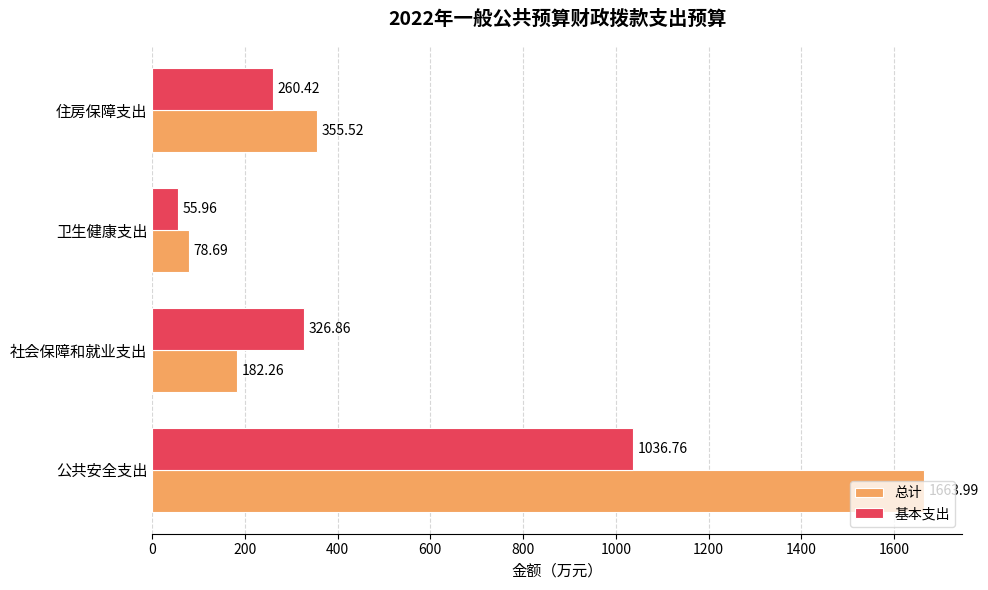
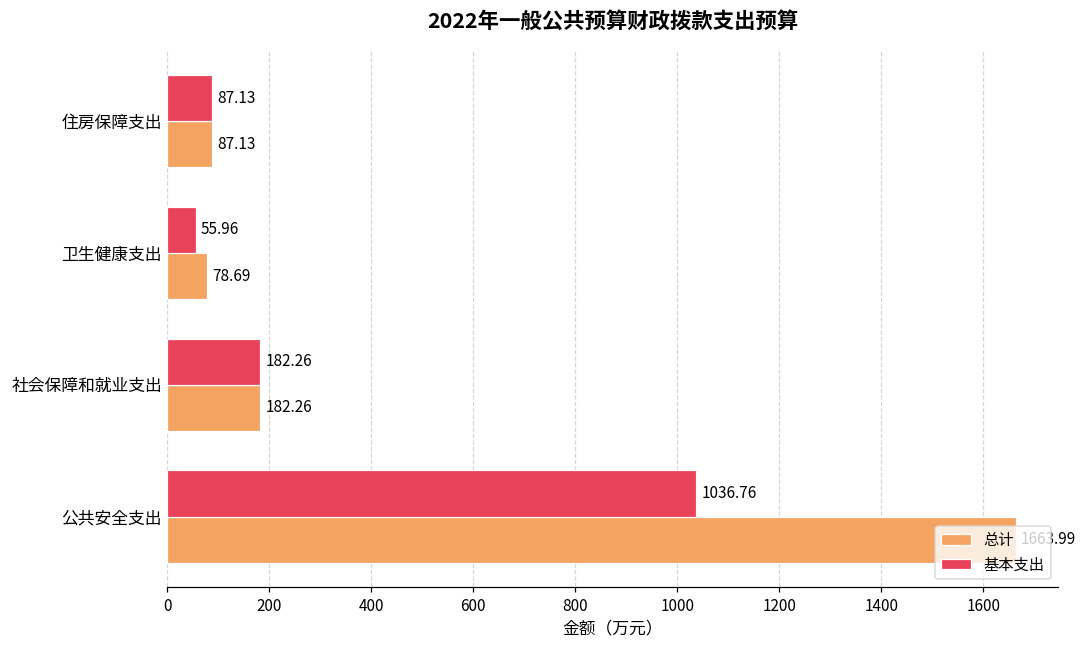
  {
    "总计": {
-     "住房保障支出": 355.52,
+     "住房保障支出": 87.13,
      "卫生健康支出": 78.69,
      "社会保障和就业支出": 182.26
    },
    "基本支出": {
-     "住房保障支出": 260.42,
+     "住房保障支出": 87.13,
      "卫生健康支出": 55.96,
-     "社会保障和就业支出": 326.86,
+     "社会保障和就业支出": 182.26,
      "公共安全支出": 1036.76
    }
  }
